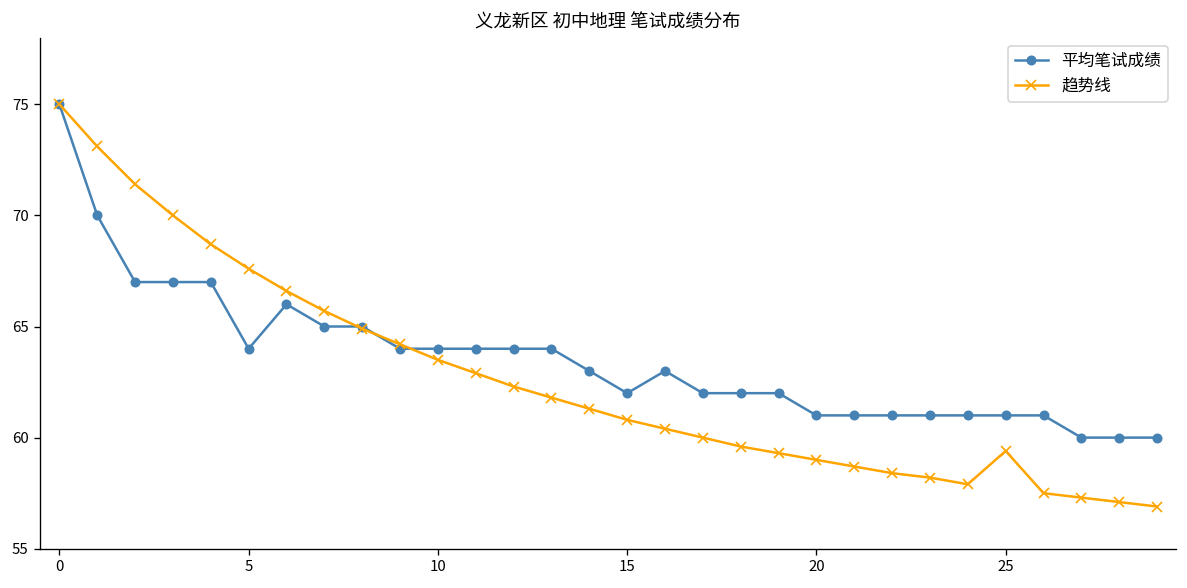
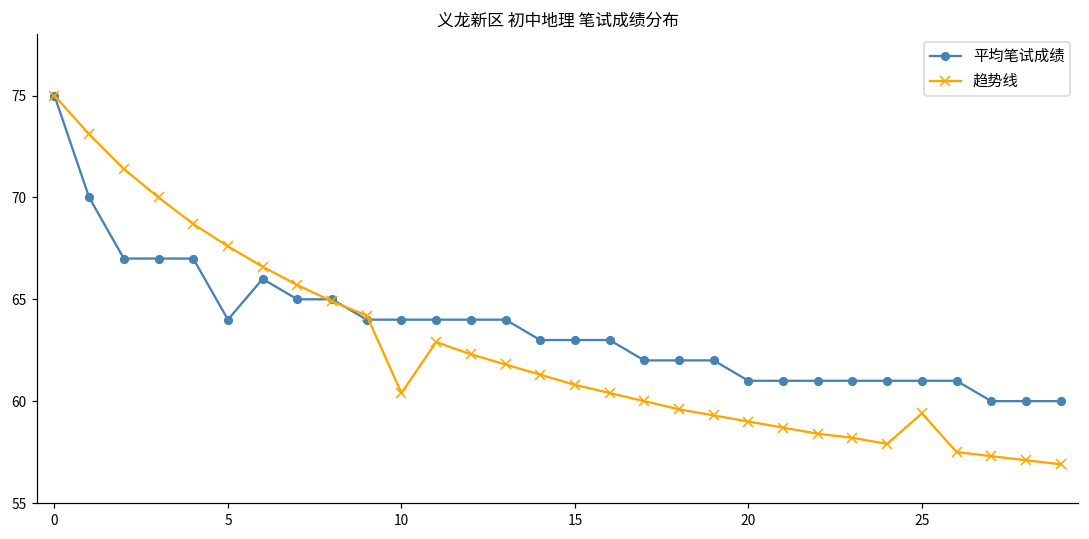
  {
    "平均笔试成绩": {
      "5": 64,
      "10": 64,
-     "15": 62,
+     "15": 63,
      "20": 61,
      "25": 61
    },
    "趋势线": {
      "5": 67.6,
-     "10": 63.5,
+     "10": 60.4,
      "15": 60.8,
      "20": 59.0,
      "25": 59.4
    }
  }
